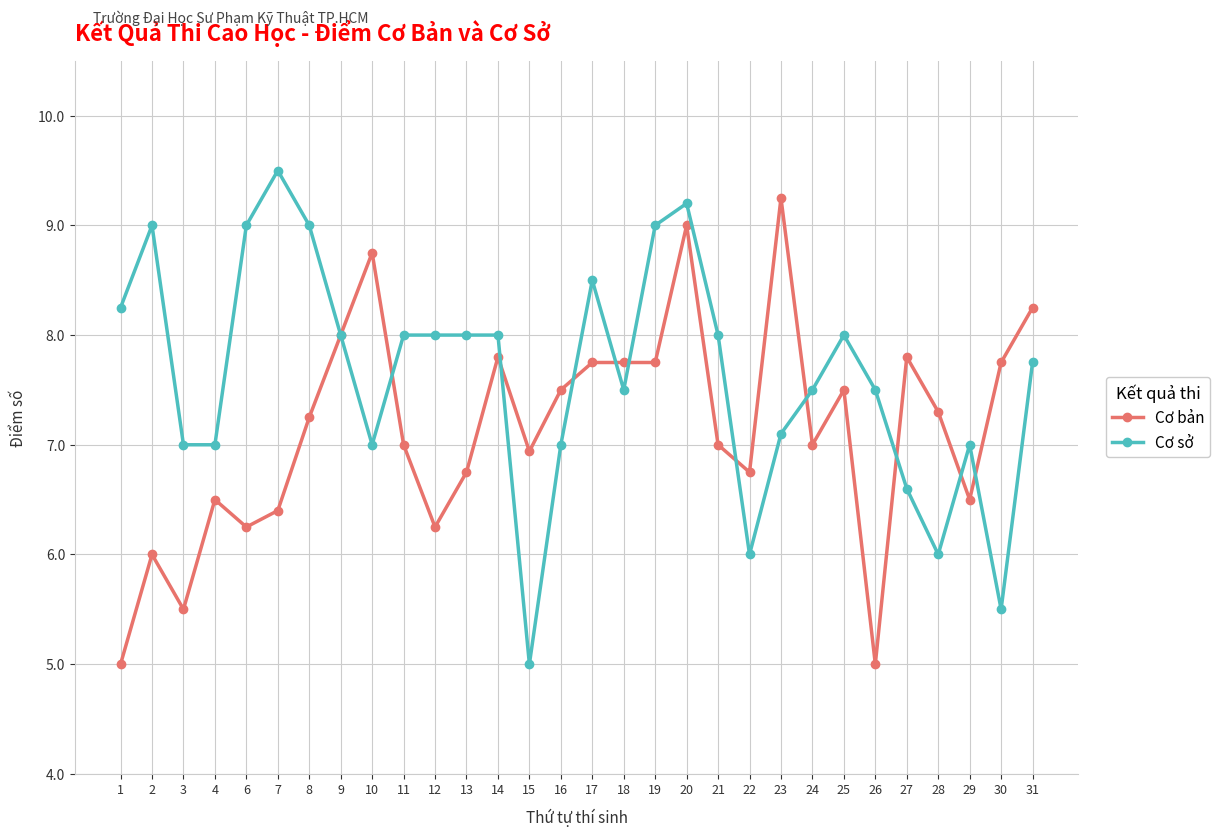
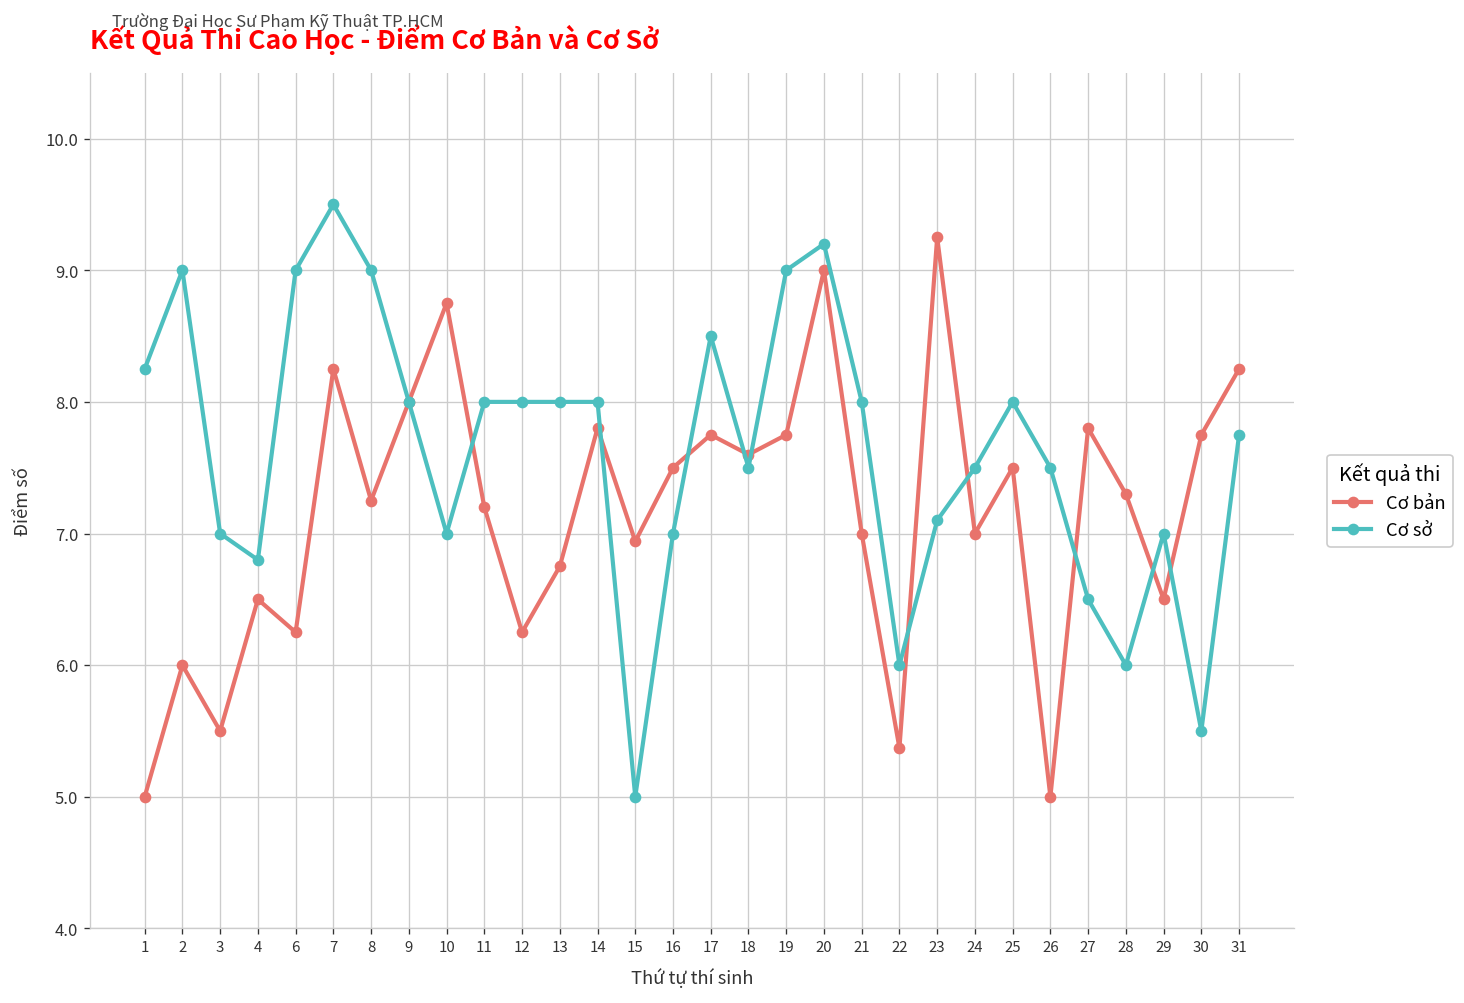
  {
    "Cơ bản": {
      "1": 5.00,
      "2": 6.00,
      "3": 5.50,
      "4": 6.50,
      "6": 6.25,
-     "7": 6.40,
+     "7": 8.25,
      "8": 7.25,
      "10": 8.75,
-     "11": 7.0,
+     "11": 7.2,
      "12": 6.25,
      "13": 6.75,
      "14": 7.80,
      "15": 6.94,
      "16": 7.50,
      "17": 7.75,
-     "18": 7.75,
+     "18": 7.60,
      "19": 7.75,
      "20": 9.00,
      "21": 7.00,
-     "22": 6.75,
+     "22": 5.37,
      "23": 9.25,
      "24": 7.00,
      "25": 7.50,
      "26": 5.00,
      "27": 7.80,
      "28": 7.30,
      "29": 6.50,
      "30": 7.75,
      "31": 8.25
    },
    "Cơ sở": {
      "1": 8.25,
      "2": 9.0,
      "3": 7.0,
-     "4": 7.0,
+     "4": 6.8,
      "6": 9.0,
      "7": 9.5,
      "8": 9.0,
      "10": 7.0,
      "11": 8.0,
      "12": 8.0,
      "13": 8.0,
      "14": 8.0,
      "15": 5.0,
      "16": 7.0,
      "17": 8.5,
      "18": 7.5,
      "19": 9.0,
      "20": 9.2,
      "21": 8.0,
      "22": 6.0,
      "23": 7.1,
      "24": 7.5,
      "25": 8.0,
      "26": 7.5,
-     "27": 6.6,
+     "27": 6.5,
      "28": 6.0,
      "29": 7.0,
      "30": 5.5,
      "31": 7.75
    }
  }
